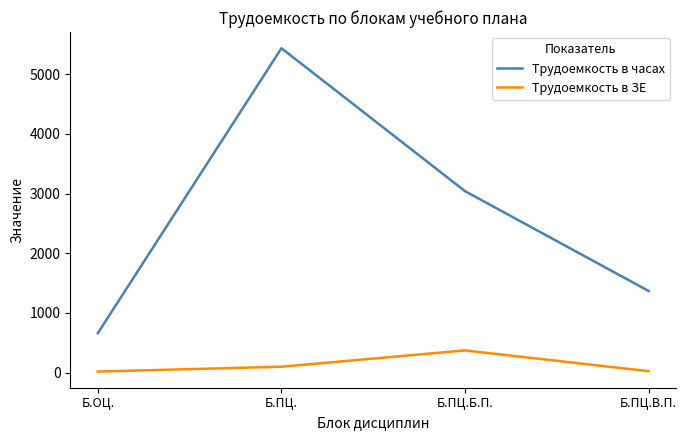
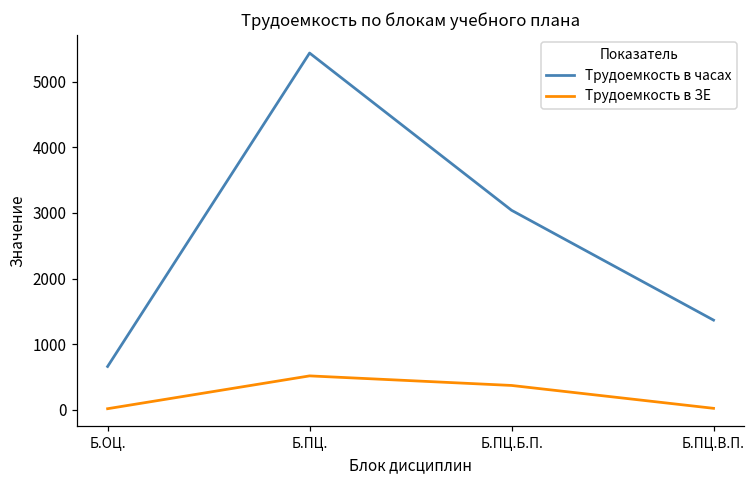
  {
    "Трудоемкость в часах": {
      "Б.ОЦ.": 700,
      "Б.ПЦ.": 5400,
      "Б.ПЦ.Б.П.": 3000,
      "Б.ПЦ.В.П.": 1400
    },
    "Трудоемкость в ЗЕ": {
      "Б.ОЦ.": 0,
-     "Б.ПЦ.": 100,
+     "Б.ПЦ.": 500,
      "Б.ПЦ.Б.П.": 400,
      "Б.ПЦ.В.П.": 0
    }
  }
